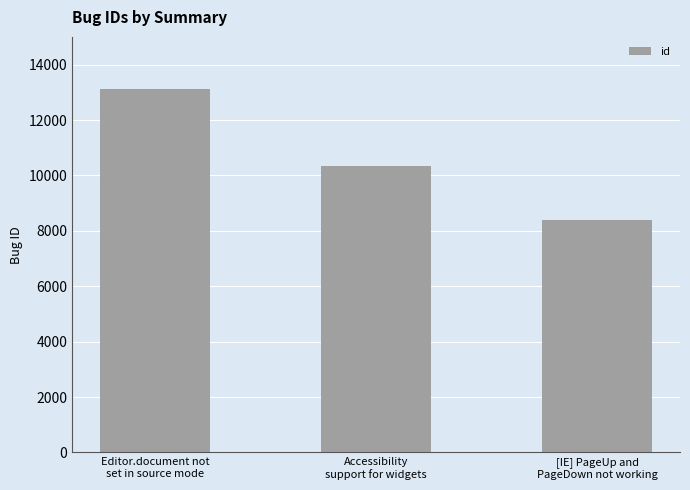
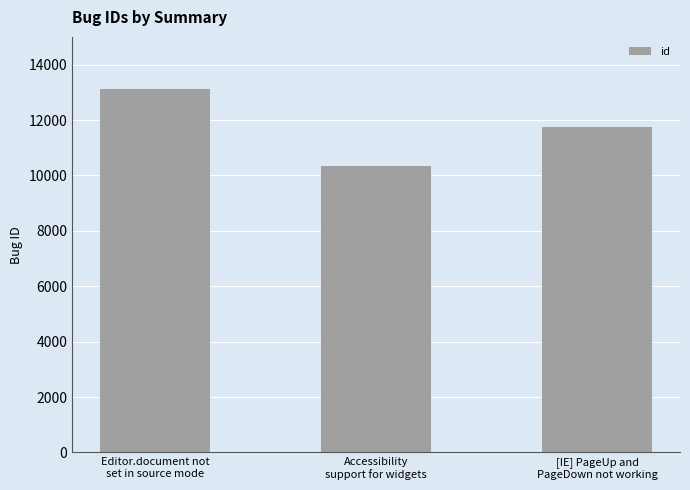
  {
    "Editor.document not set in source mode": 13100,
    "Accessibility support for widgets": 10300,
-   "[IE] PageUp and PageDown not working": 8400
+   "[IE] PageUp and PageDown not working": 11800
  }
